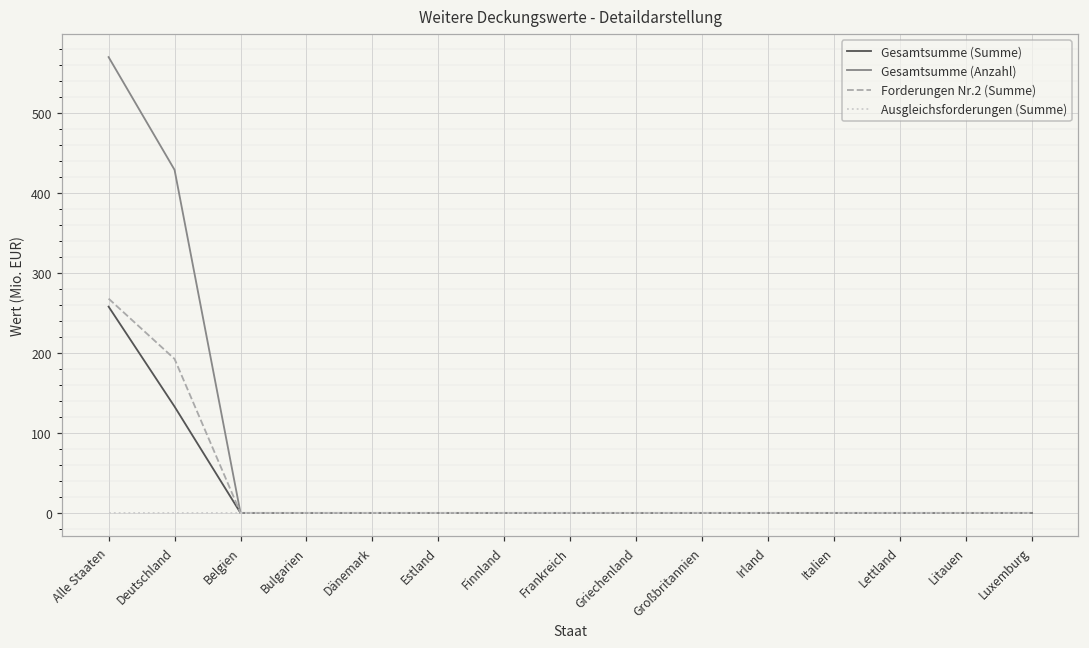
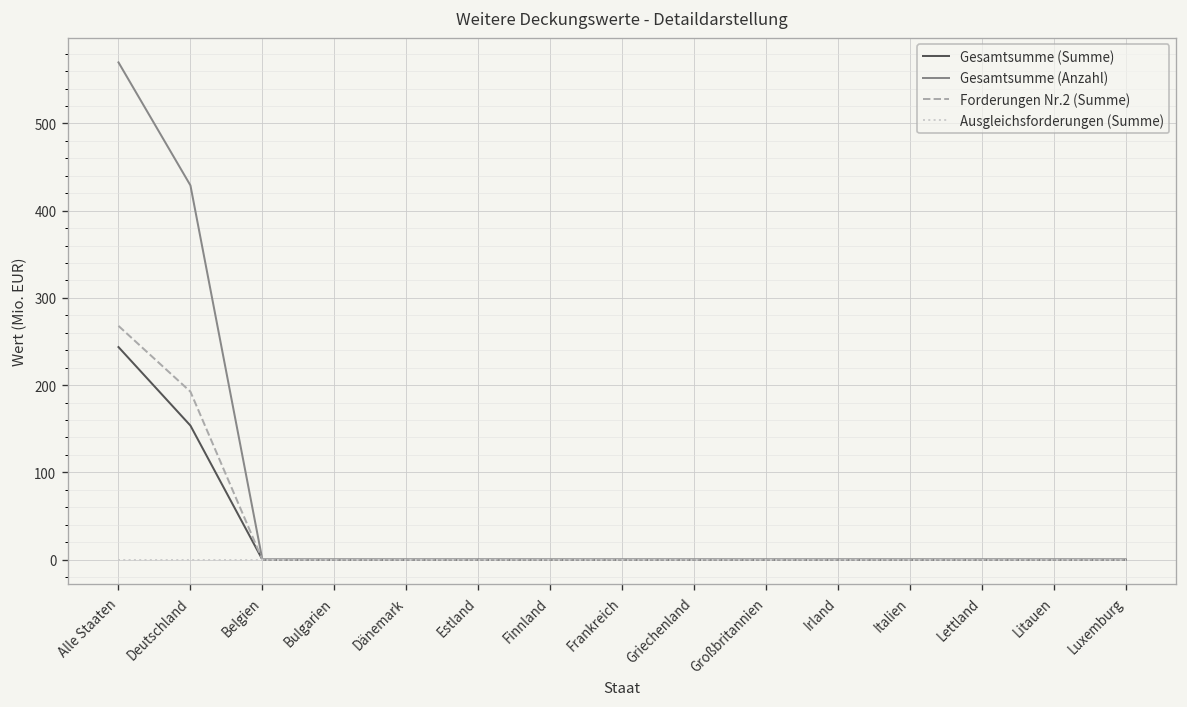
  {
    "Gesamtsumme (Summe)": {
-     "Alle Staaten": 260,
-     "Deutschland": 130
+     "Alle Staaten": 240,
+     "Deutschland": 150
    }
  }
